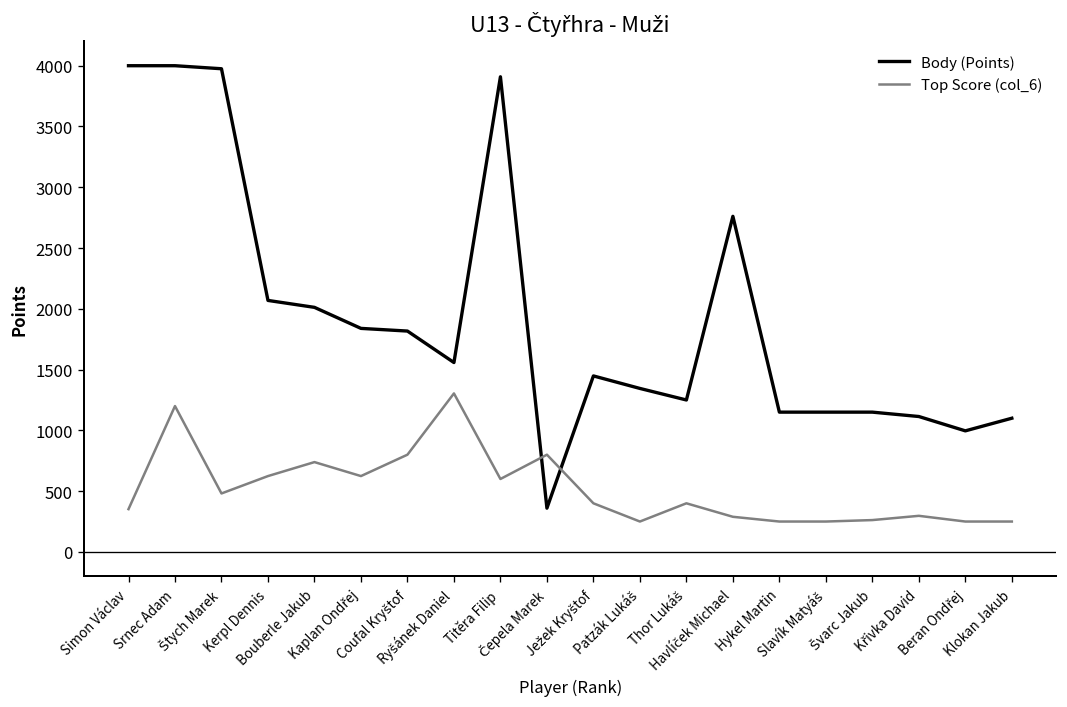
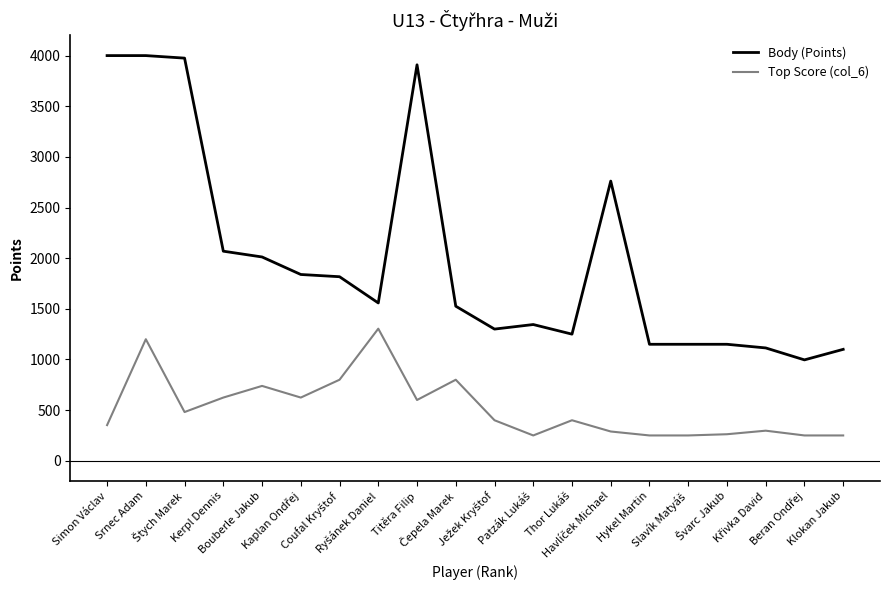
  {
    "Body (Points)": {
      "Simon Václav": 4000,
      "Srnec Adam": 4000,
      "Štych Marek": 3980,
      "Kerpl Dennis": 2070,
      "Bouberle Jakub": 2010,
      "Kaplan Ondřej": 1840,
      "Coufal Kryštof": 1820,
      "Ryšánek Daniel": 1560,
      "Titěra Filip": 3910,
-     "Čepela Marek": 360,
-     "Ježek Kryštof": 1450,
+     "Čepela Marek": 1530,
+     "Ježek Kryštof": 1300,
      "Patzák Lukáš": 1350,
      "Thor Lukáš": 1250,
      "Havlíček Michael": 2760,
      "Hykel Martin": 1150,
      "Slavík Matyáš": 1150,
      "Švarc Jakub": 1150,
      "Křivka David": 1110,
      "Beran Ondřej": 1000,
      "Klokan Jakub": 1100
    },
    "Top Score (col_6)": {
      "Simon Václav": 350,
      "Srnec Adam": 1200,
      "Štych Marek": 480,
      "Kerpl Dennis": 620,
      "Bouberle Jakub": 740,
      "Kaplan Ondřej": 620,
      "Coufal Kryštof": 800,
      "Ryšánek Daniel": 1300,
      "Titěra Filip": 600,
      "Čepela Marek": 800,
      "Ježek Kryštof": 400,
      "Patzák Lukáš": 250,
      "Thor Lukáš": 400,
      "Havlíček Michael": 290,
      "Hykel Martin": 250,
      "Slavík Matyáš": 250,
      "Švarc Jakub": 260,
      "Křivka David": 300,
      "Beran Ondřej": 250,
      "Klokan Jakub": 250
    }
  }
